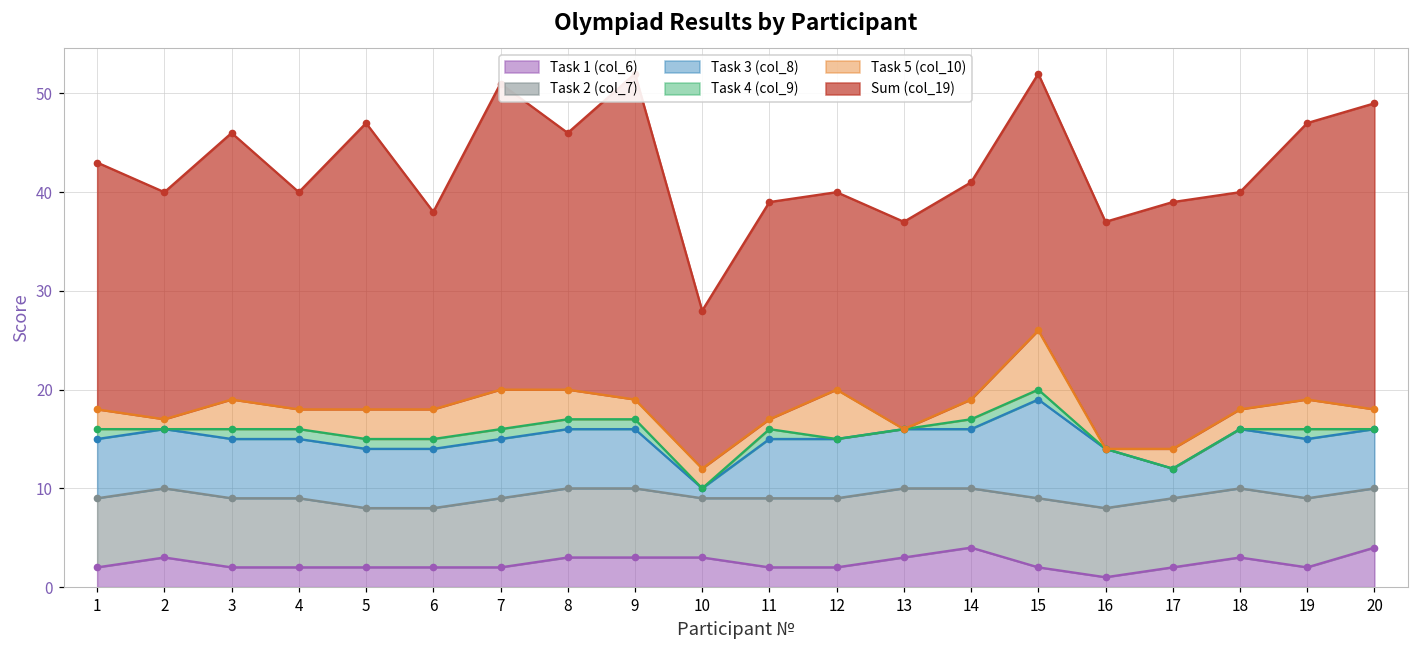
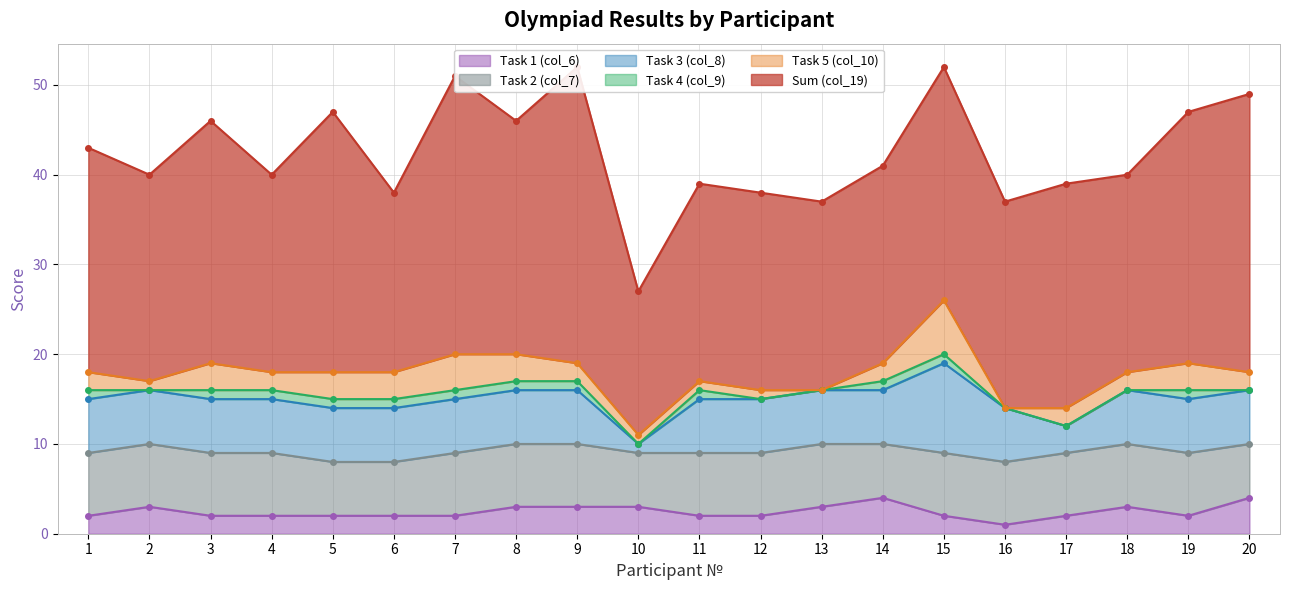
  {
    "Task 3 (col_8)": {
      "1": 6,
      "3": 6,
      "4": 6,
      "5": 6,
      "6": 6,
      "7": 6,
      "8": 6,
      "9": 6,
      "11": 6,
      "14": 6,
      "15": 10,
      "19": 6
    },
    "Task 5 (col_10)": {
      "1": 2,
      "2": 1,
      "3": 3,
      "4": 2,
      "5": 3,
      "6": 3,
      "7": 4,
      "8": 3,
      "9": 2,
-     "10": 2,
+     "10": 1,
      "11": 1,
-     "12": 5,
+     "12": 1,
      "14": 2,
      "15": 6,
      "17": 2,
      "18": 2,
      "19": 3,
      "20": 2
    },
    "Sum (col_19)": {
      "1": 25,
      "2": 23,
      "3": 27,
      "4": 22,
      "5": 29,
      "6": 20,
      "8": 26,
      "10": 16,
      "11": 22,
-     "12": 20,
+     "12": 22,
      "13": 21,
      "14": 22,
      "15": 26,
      "16": 23,
      "17": 25,
      "18": 22,
      "19": 28,
      "20": 31
    }
  }
